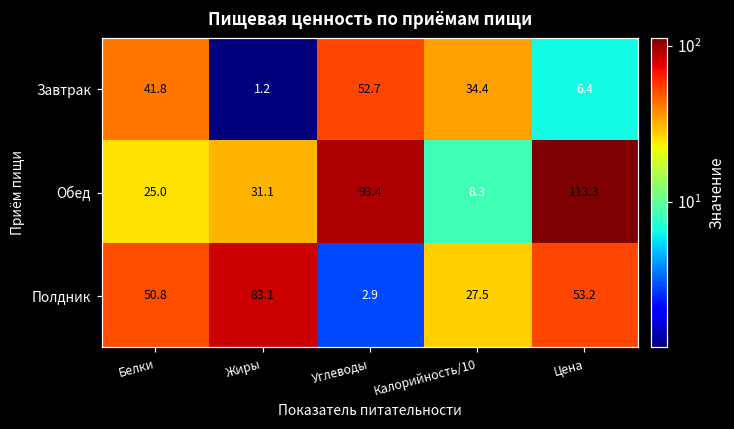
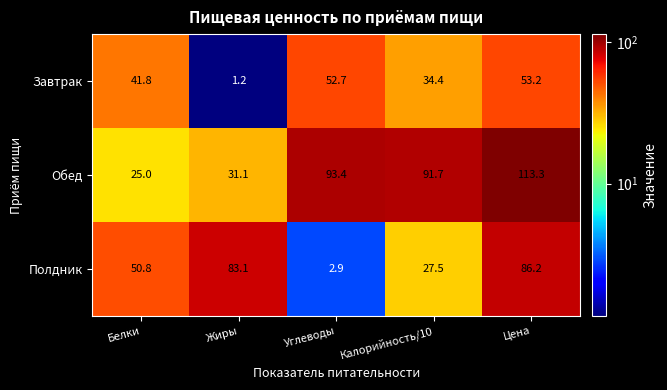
  {
    "Завтрак": {
      "Белки": 41.8,
      "Жиры": 1.2,
      "Углеводы": 52.7,
      "Калорийность/10": 34.4,
-     "Цена": 6.4
+     "Цена": 53.2
    },
    "Обед": {
      "Белки": 25.0,
      "Жиры": 31.1,
      "Углеводы": 93.4,
-     "Калорийность/10": 8.3,
+     "Калорийность/10": 91.7,
      "Цена": 113.3
    },
    "Полдник": {
      "Белки": 50.8,
      "Жиры": 83.1,
      "Углеводы": 2.9,
      "Калорийность/10": 27.5,
-     "Цена": 53.2
+     "Цена": 86.2
    }
  }
